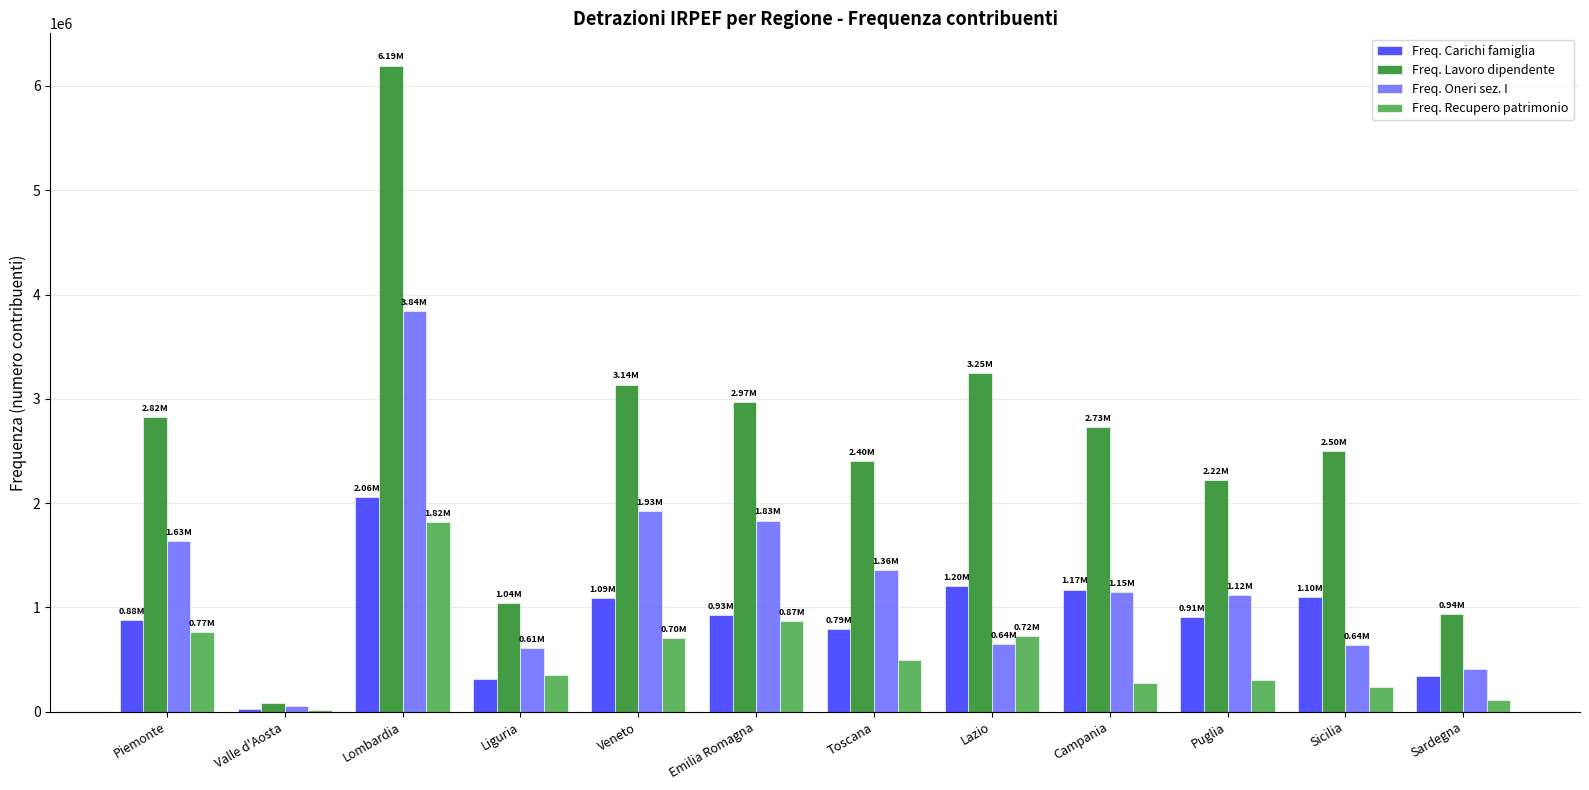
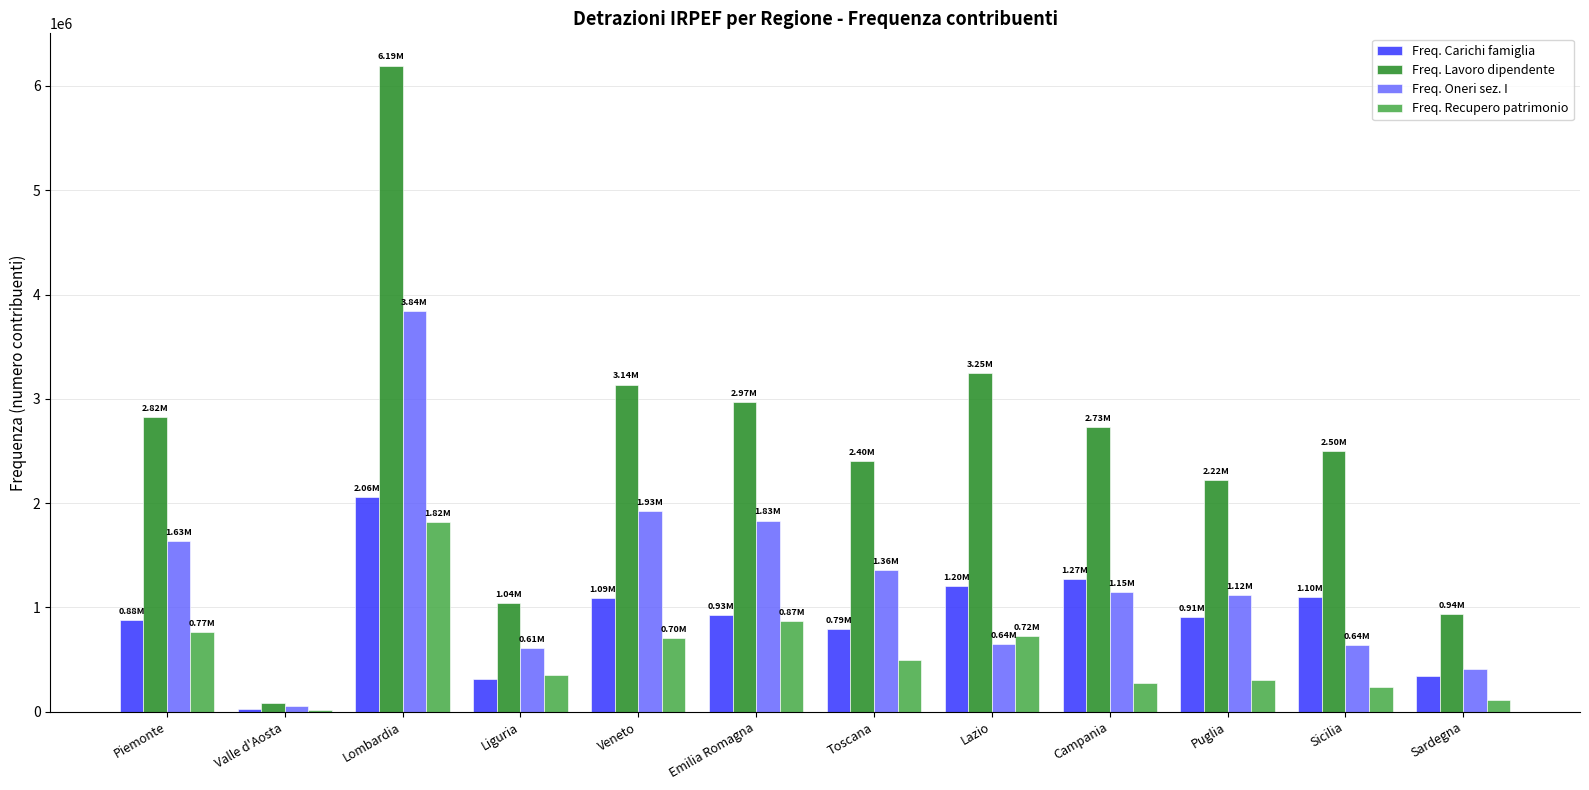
  {
    "Freq. Carichi famiglia": {
      "Piemonte": "0.88M",
      "Lombardia": "2.06M",
      "Veneto": "1.09M",
      "Emilia Romagna": "0.93M",
      "Toscana": "0.79M",
      "Lazio": "1.20M",
-     "Campania": "1.17M",
+     "Campania": "1.27M",
      "Puglia": "0.91M",
      "Sicilia": "1.10M"
    },
    "Freq. Oneri sez. I": {
      "Piemonte": "1.63M",
      "Lombardia": "3.84M",
      "Liguria": "0.61M",
      "Veneto": "1.93M",
      "Emilia Romagna": "1.83M",
      "Toscana": "1.36M",
      "Lazio": "0.64M",
      "Campania": "1.15M",
      "Puglia": "1.12M",
      "Sicilia": "0.64M"
    }
  }
